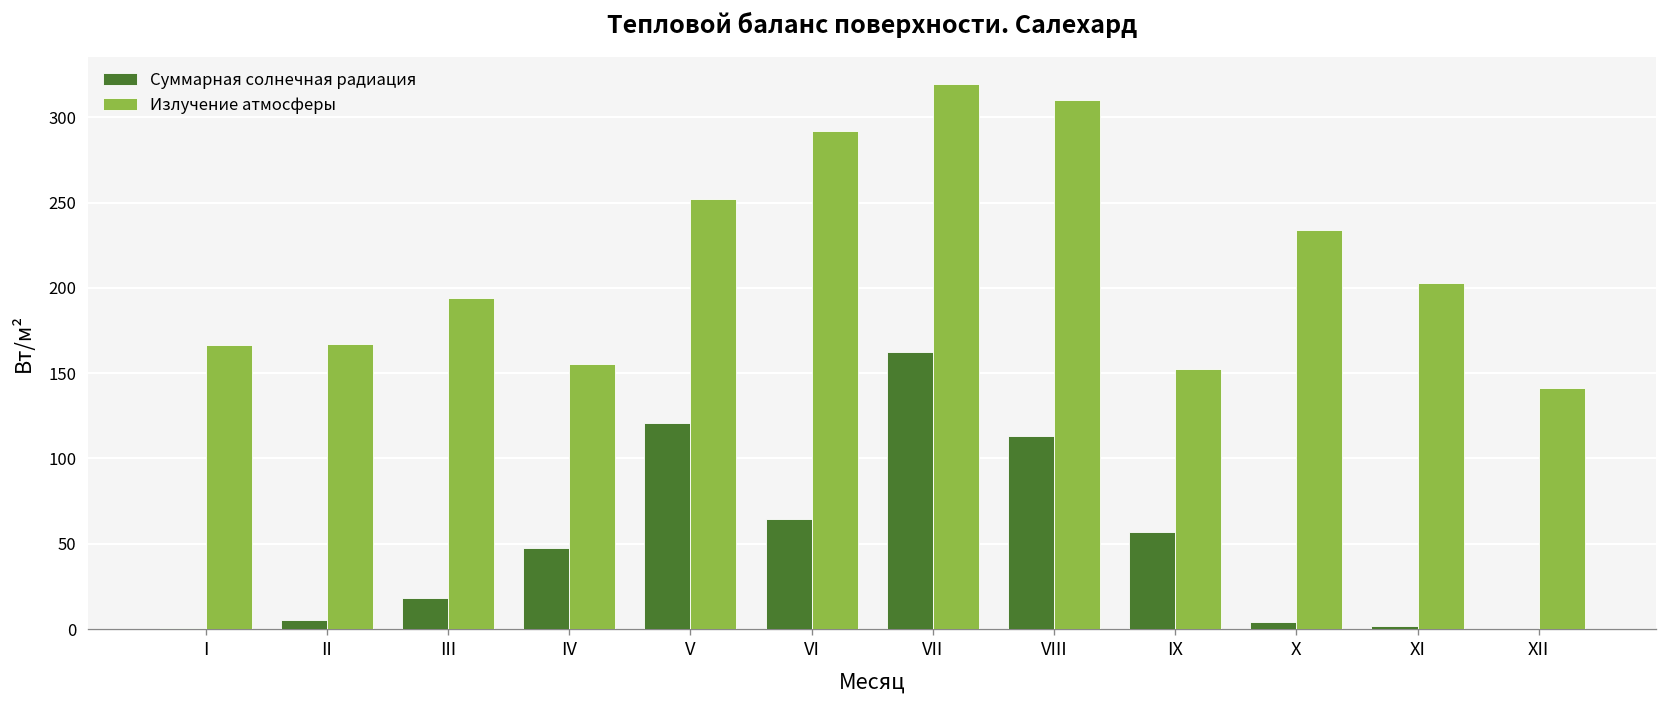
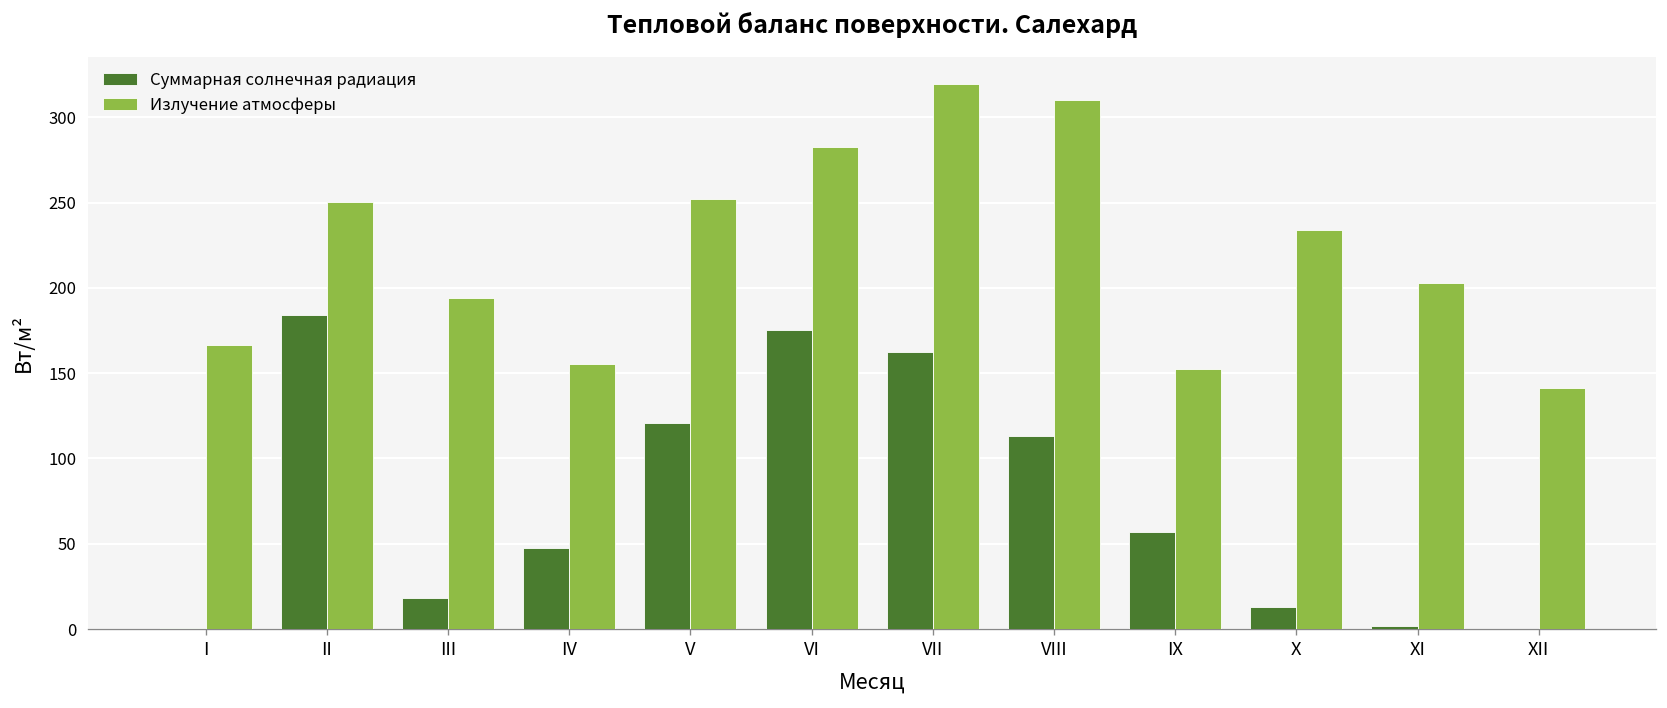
  {
    "Суммарная солнечная радиация": {
-     "II": 5,
+     "II": 184,
      "III": 18,
      "IV": 48,
      "V": 121,
-     "VI": 64,
+     "VI": 175,
      "VII": 162,
      "VIII": 113,
      "IX": 57,
-     "X": 4
+     "X": 13
    },
    "Излучение атмосферы": {
      "I": 166,
-     "II": 167,
+     "II": 250,
      "III": 194,
      "IV": 155,
      "V": 252,
-     "VI": 292,
+     "VI": 283,
      "VII": 320,
      "VIII": 310,
      "IX": 152,
      "X": 234,
      "XI": 203,
      "XII": 141
    }
  }
